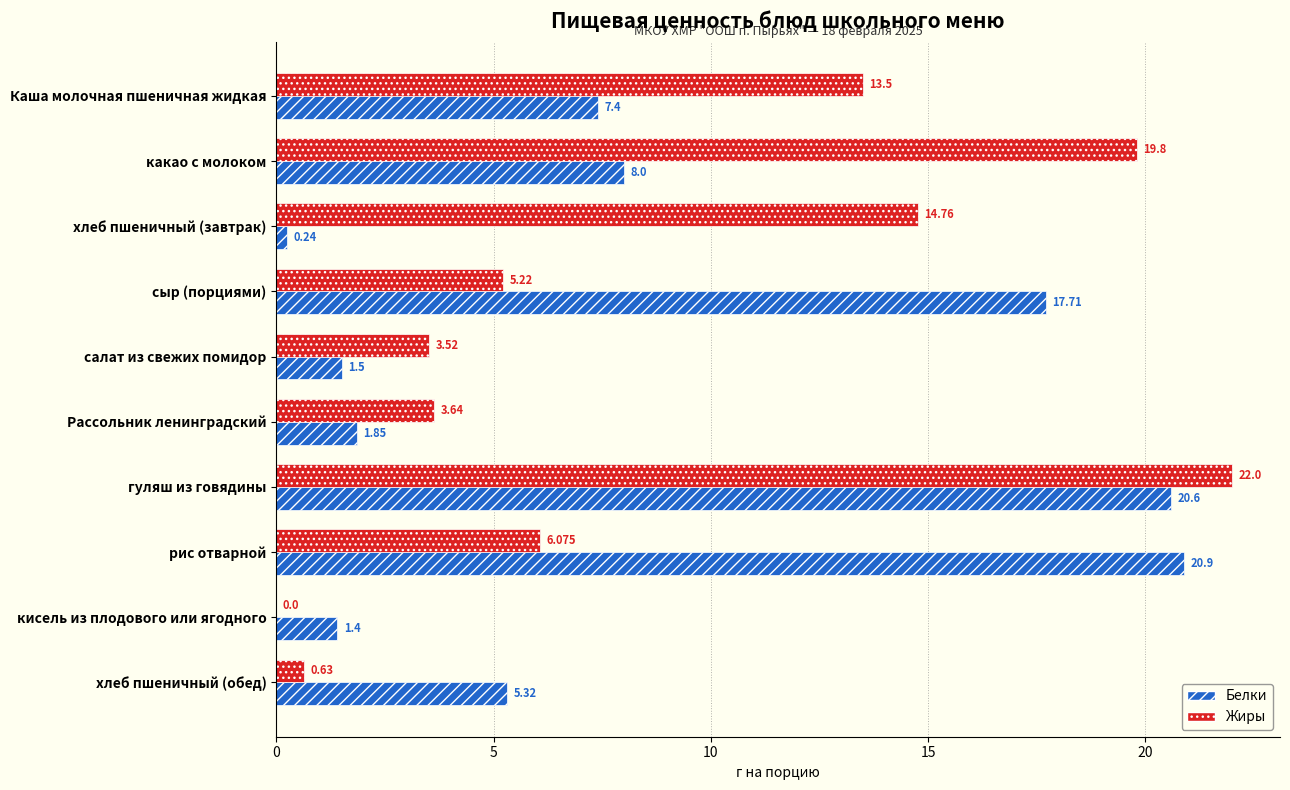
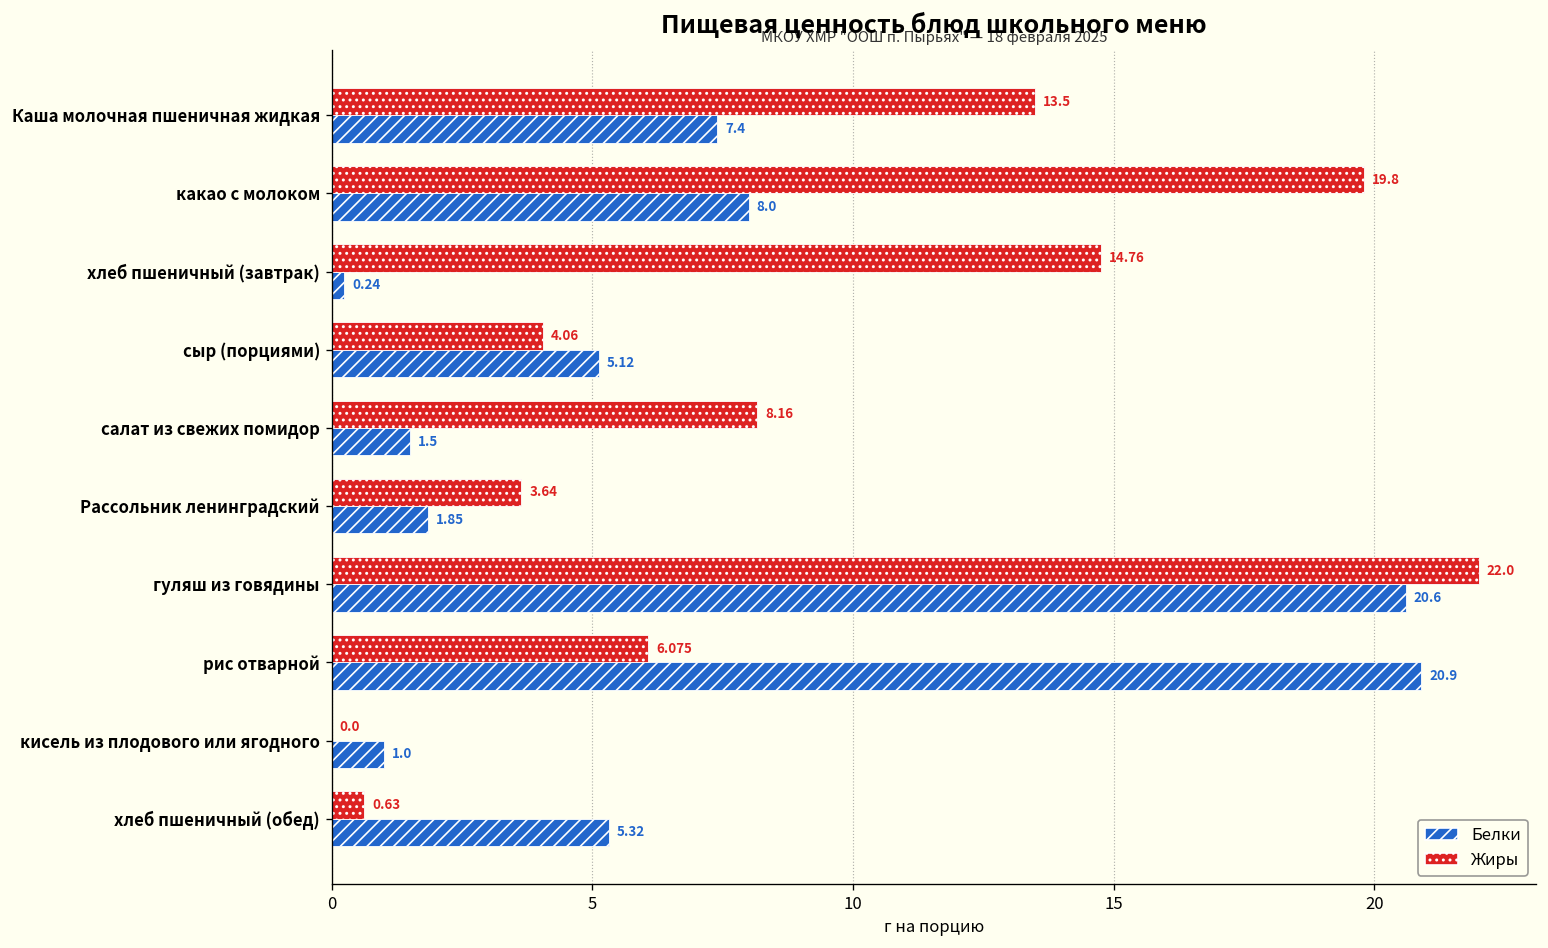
  {
    "Белки": {
      "Каша молочная пшеничная жидкая": 7.4,
      "какао с молоком": 8.0,
      "хлеб пшеничный (завтрак)": 0.24,
-     "сыр (порциями)": 17.71,
+     "сыр (порциями)": 5.12,
      "салат из свежих помидор": 1.5,
      "Рассольник ленинградский": 1.85,
      "гуляш из говядины": 20.6,
      "рис отварной": 20.9,
-     "кисель из плодового или ягодного": 1.4,
+     "кисель из плодового или ягодного": 1.0,
      "хлеб пшеничный (обед)": 5.32
    },
    "Жиры": {
      "Каша молочная пшеничная жидкая": 13.5,
      "какао с молоком": 19.8,
      "хлеб пшеничный (завтрак)": 14.76,
-     "сыр (порциями)": 5.22,
-     "салат из свежих помидор": 3.52,
+     "сыр (порциями)": 4.06,
+     "салат из свежих помидор": 8.16,
      "Рассольник ленинградский": 3.64,
      "гуляш из говядины": 22.0,
      "рис отварной": 6.075,
      "кисель из плодового или ягодного": 0.0,
      "хлеб пшеничный (обед)": 0.63
    }
  }
